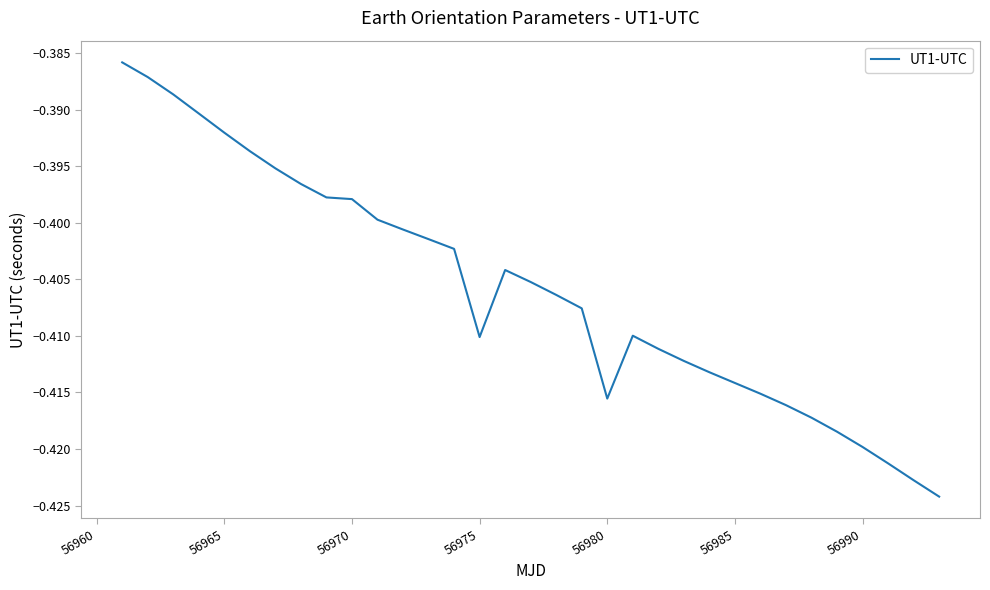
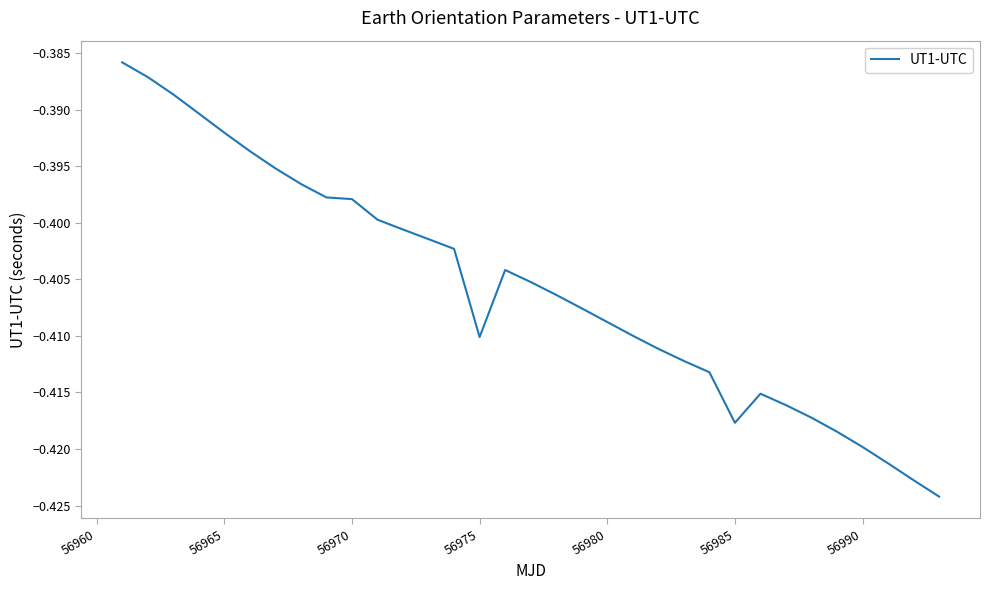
  {
    "56965": -0.3920,
    "56970": -0.3979,
    "56975": -0.4101,
-   "56980": -0.4155,
-   "56985": -0.4142,
+   "56980": -0.4088,
+   "56985": -0.4177,
    "56990": -0.4198
  }
